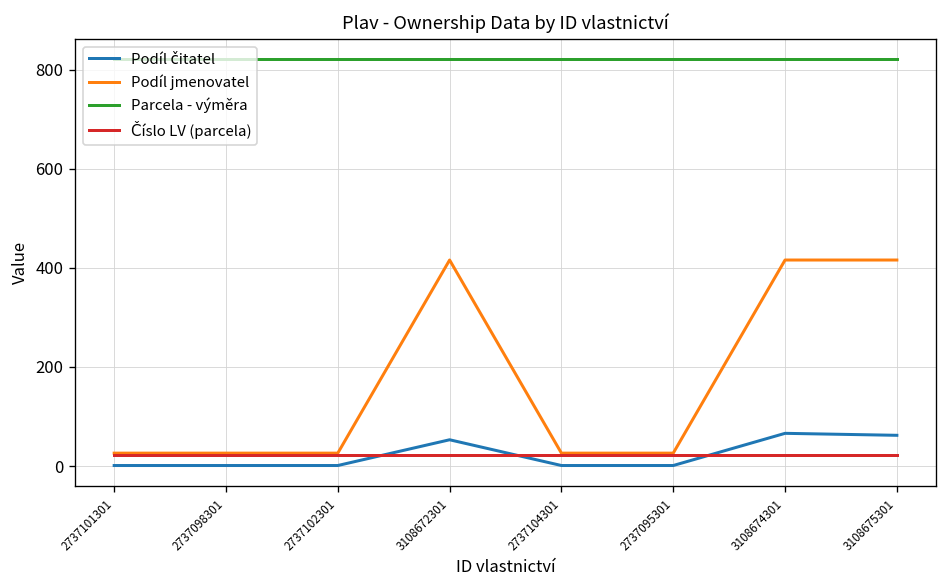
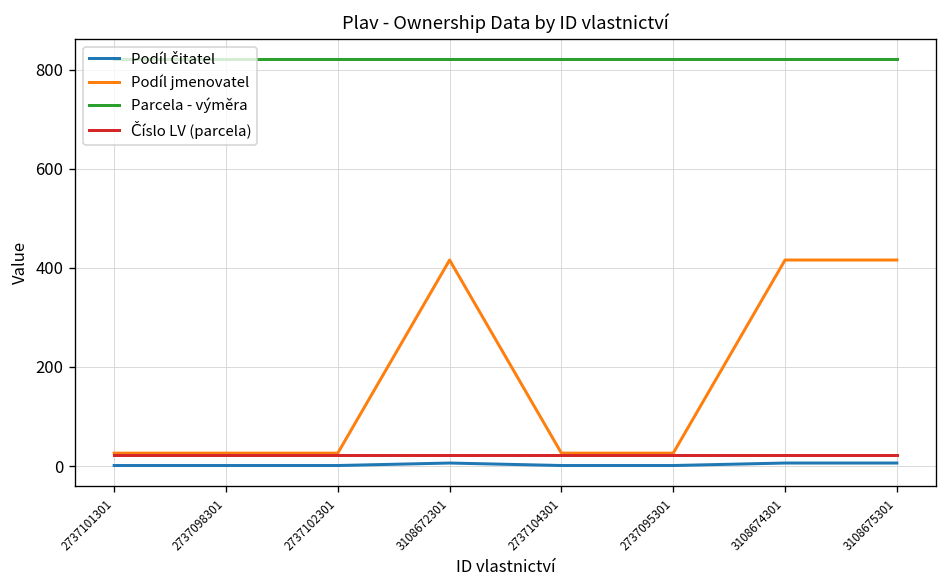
  {
    "Podíl čitatel": {
      "2737101301": 0,
      "2737098301": 0,
      "2737102301": 0,
-     "3108672301": 50,
+     "3108672301": 10,
      "2737104301": 0,
      "2737095301": 0,
-     "3108674301": 70,
-     "3108675301": 60
+     "3108674301": 10,
+     "3108675301": 10
    },
    "Podíl jmenovatel": {
      "3108672301": 420,
      "3108674301": 420,
      "3108675301": 420
    },
    "Parcela - výměra": {
      "2737102301": 820,
      "3108672301": 820,
      "2737104301": 820,
      "2737095301": 820,
      "3108674301": 820,
      "3108675301": 820
    },
    "Číslo LV (parcela)": {
      "3108672301": 20,
      "3108674301": 20,
      "3108675301": 20
    }
  }
